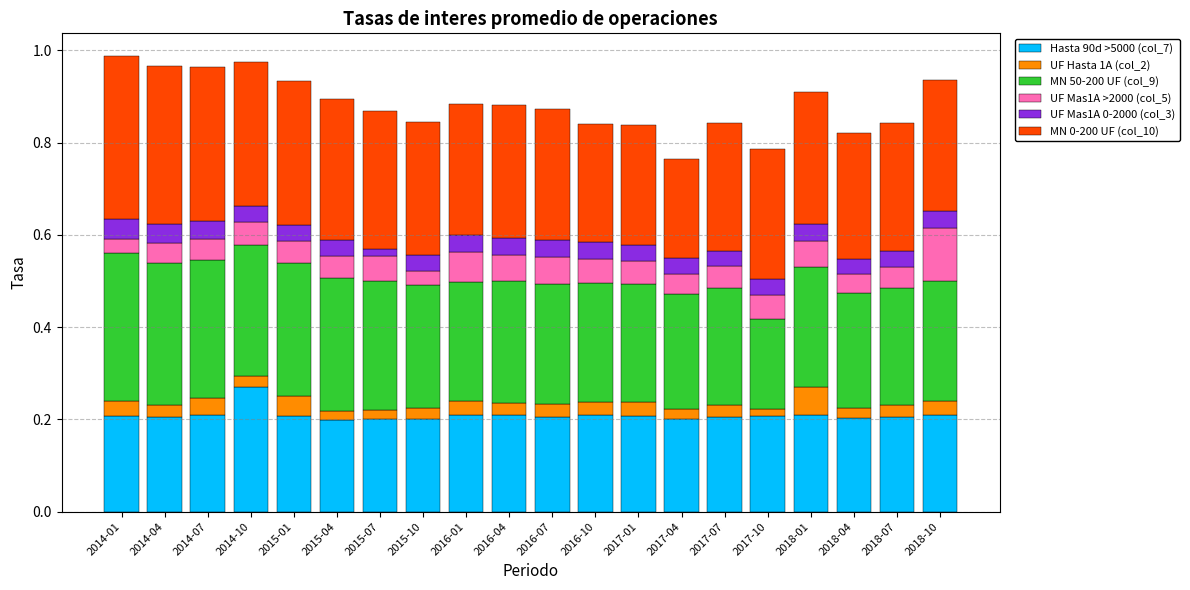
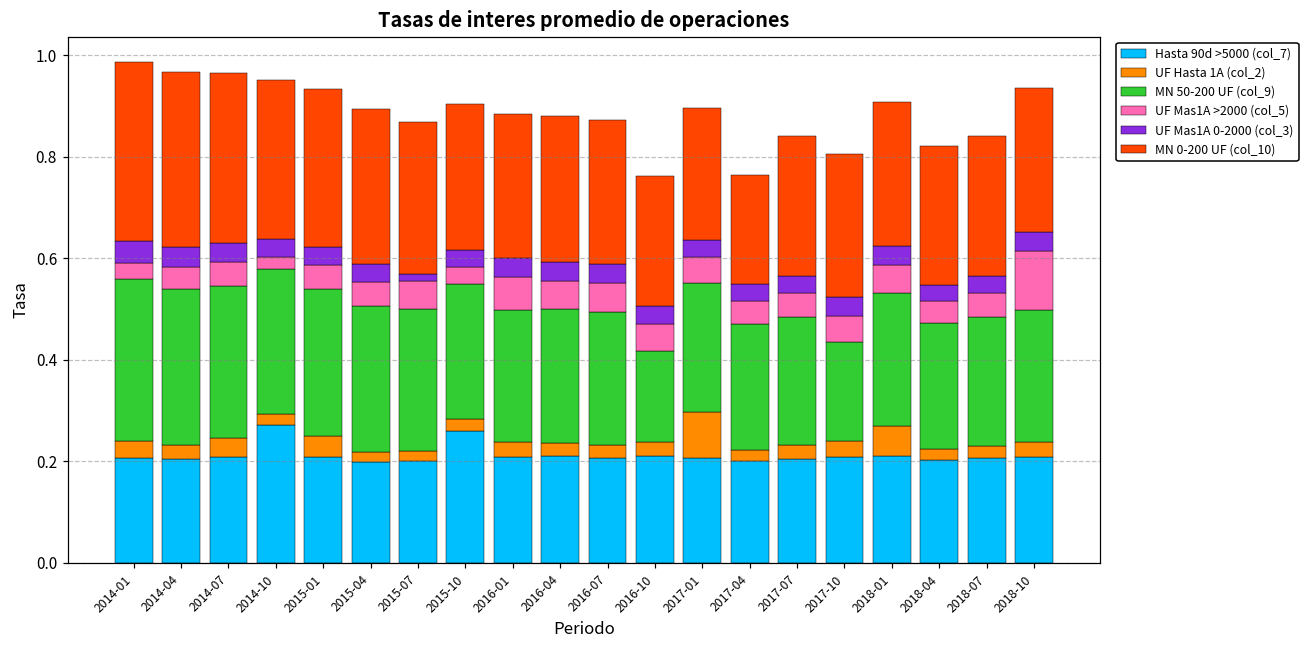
  {
    "Hasta 90d >5000 (col_7)": {
      "2014-01": 0.21,
      "2014-04": 0.21,
      "2014-07": 0.21,
      "2014-10": 0.27,
      "2015-01": 0.21,
      "2015-04": 0.20,
      "2015-07": 0.20,
-     "2015-10": 0.20,
+     "2015-10": 0.26,
      "2016-01": 0.21,
      "2016-04": 0.21,
      "2016-07": 0.21,
      "2016-10": 0.21,
      "2017-01": 0.21,
      "2017-04": 0.20,
      "2017-07": 0.21,
      "2017-10": 0.21,
      "2018-01": 0.21,
      "2018-04": 0.20,
      "2018-07": 0.21,
      "2018-10": 0.21
    },
    "UF Hasta 1A (col_2)": {
      "2014-01": 0.03,
      "2014-04": 0.03,
      "2014-07": 0.04,
      "2014-10": 0.02,
      "2015-01": 0.04,
      "2015-04": 0.02,
      "2015-07": 0.02,
      "2015-10": 0.02,
      "2016-01": 0.03,
      "2016-04": 0.03,
      "2016-07": 0.03,
      "2016-10": 0.03,
-     "2017-01": 0.03,
+     "2017-01": 0.09,
      "2017-04": 0.02,
      "2017-07": 0.03,
-     "2017-10": 0.01,
+     "2017-10": 0.03,
      "2018-01": 0.06,
      "2018-04": 0.02,
      "2018-07": 0.02,
      "2018-10": 0.03
    },
    "MN 50-200 UF (col_9)": {
      "2014-01": 0.32,
      "2014-04": 0.31,
      "2014-07": 0.30,
      "2014-10": 0.29,
      "2015-01": 0.29,
      "2015-04": 0.29,
      "2015-07": 0.28,
      "2015-10": 0.27,
      "2016-01": 0.26,
      "2016-04": 0.26,
      "2016-07": 0.26,
-     "2016-10": 0.26,
+     "2016-10": 0.18,
      "2017-01": 0.26,
      "2017-04": 0.25,
      "2017-07": 0.25,
      "2017-10": 0.20,
      "2018-01": 0.26,
      "2018-04": 0.25,
      "2018-07": 0.25,
      "2018-10": 0.26
    },
    "UF Mas1A >2000 (col_5)": {
      "2014-01": 0.03,
      "2014-04": 0.04,
      "2014-07": 0.05,
-     "2014-10": 0.05,
+     "2014-10": 0.02,
      "2015-01": 0.05,
      "2015-04": 0.05,
      "2015-07": 0.05,
      "2015-10": 0.03,
      "2016-01": 0.06,
      "2016-04": 0.06,
      "2016-07": 0.06,
      "2016-10": 0.05,
      "2017-01": 0.05,
      "2017-04": 0.05,
      "2017-07": 0.05,
      "2017-10": 0.05,
      "2018-01": 0.06,
      "2018-04": 0.04,
      "2018-07": 0.05,
      "2018-10": 0.12
    },
    "UF Mas1A 0-2000 (col_3)": {
      "2014-01": 0.04,
      "2014-04": 0.04,
      "2014-07": 0.04,
      "2014-10": 0.04,
      "2015-01": 0.04,
      "2015-04": 0.03,
      "2015-07": 0.01,
      "2015-10": 0.03,
      "2016-01": 0.04,
      "2016-04": 0.04,
      "2016-07": 0.04,
      "2016-10": 0.04,
      "2017-01": 0.04,
      "2017-04": 0.03,
      "2017-07": 0.03,
      "2017-10": 0.04,
      "2018-01": 0.04,
      "2018-04": 0.03,
      "2018-07": 0.03,
      "2018-10": 0.04
    },
    "MN 0-200 UF (col_10)": {
      "2014-01": 0.35,
      "2014-04": 0.34,
      "2014-07": 0.33,
      "2014-10": 0.31,
      "2015-01": 0.31,
      "2015-04": 0.31,
      "2015-07": 0.30,
      "2015-10": 0.29,
      "2016-01": 0.28,
      "2016-04": 0.29,
      "2016-07": 0.29,
      "2016-10": 0.26,
      "2017-01": 0.26,
      "2017-04": 0.22,
      "2017-07": 0.28,
      "2017-10": 0.28,
      "2018-01": 0.29,
      "2018-04": 0.27,
      "2018-07": 0.28,
      "2018-10": 0.28
    }
  }
